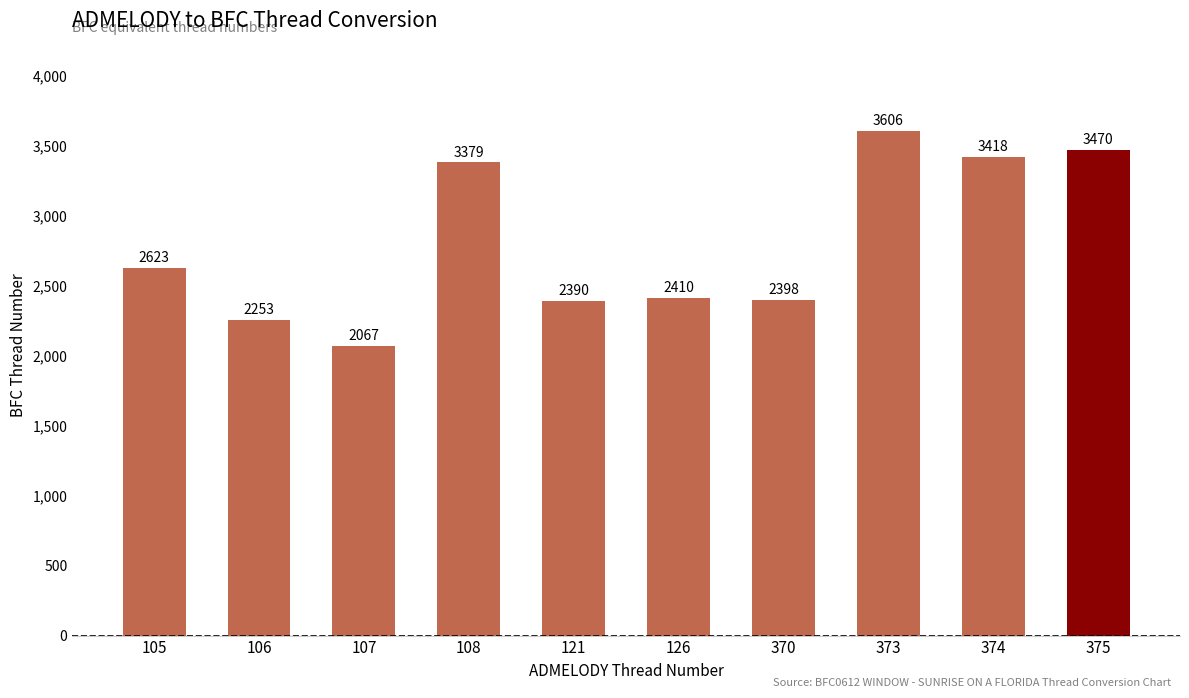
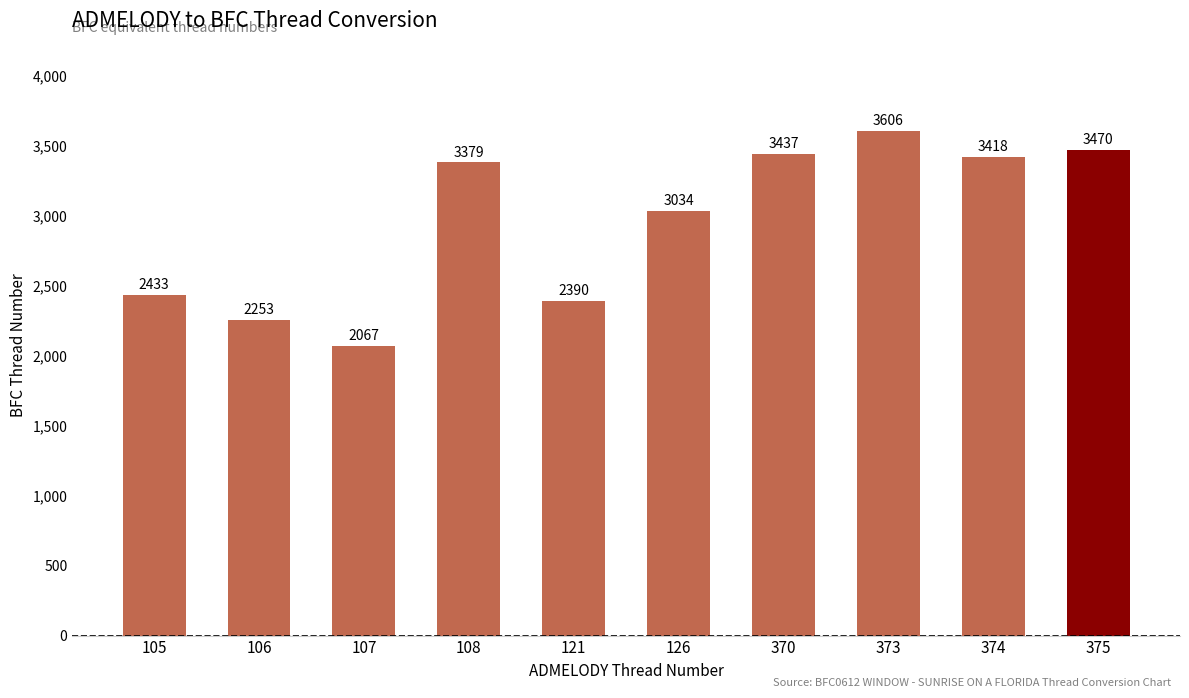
  {
-   "105": 2623,
+   "105": 2433,
    "106": 2253,
    "107": 2067,
    "108": 3379,
    "121": 2390,
-   "126": 2410,
-   "370": 2398,
+   "126": 3034,
+   "370": 3437,
    "373": 3606,
    "374": 3418,
    "375": 3470
  }
